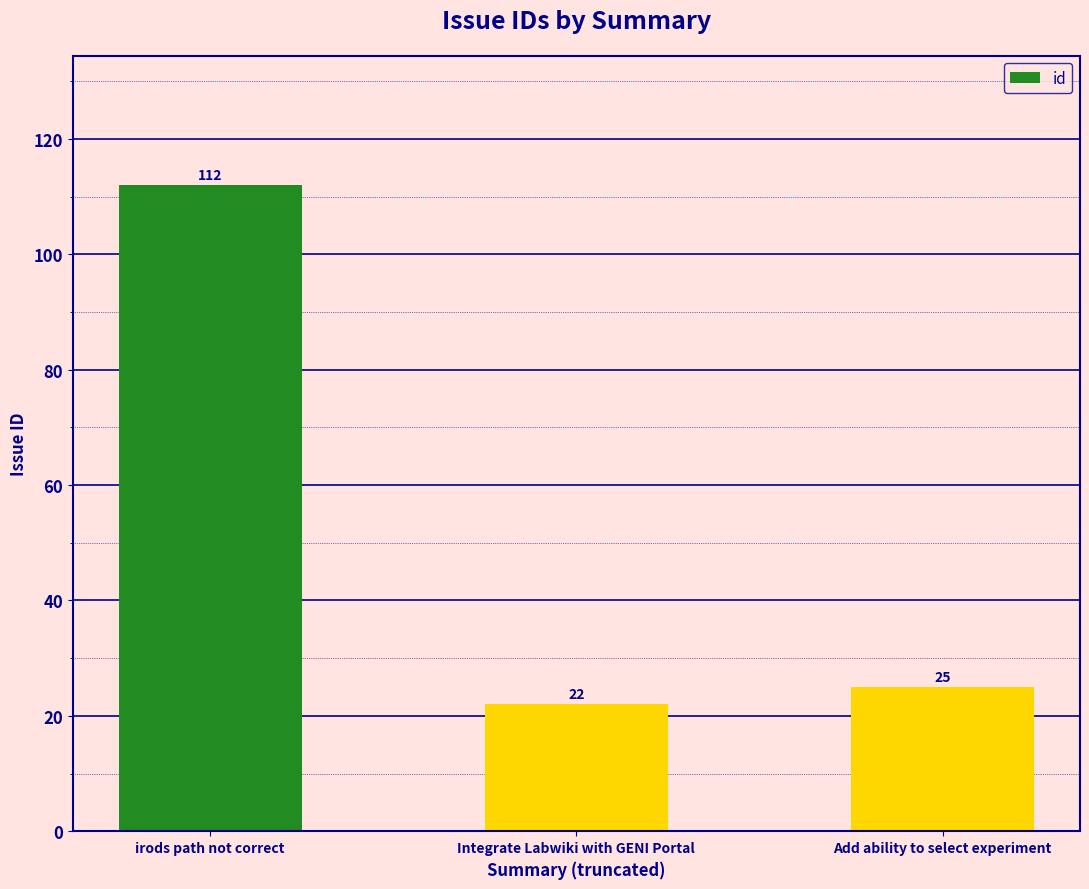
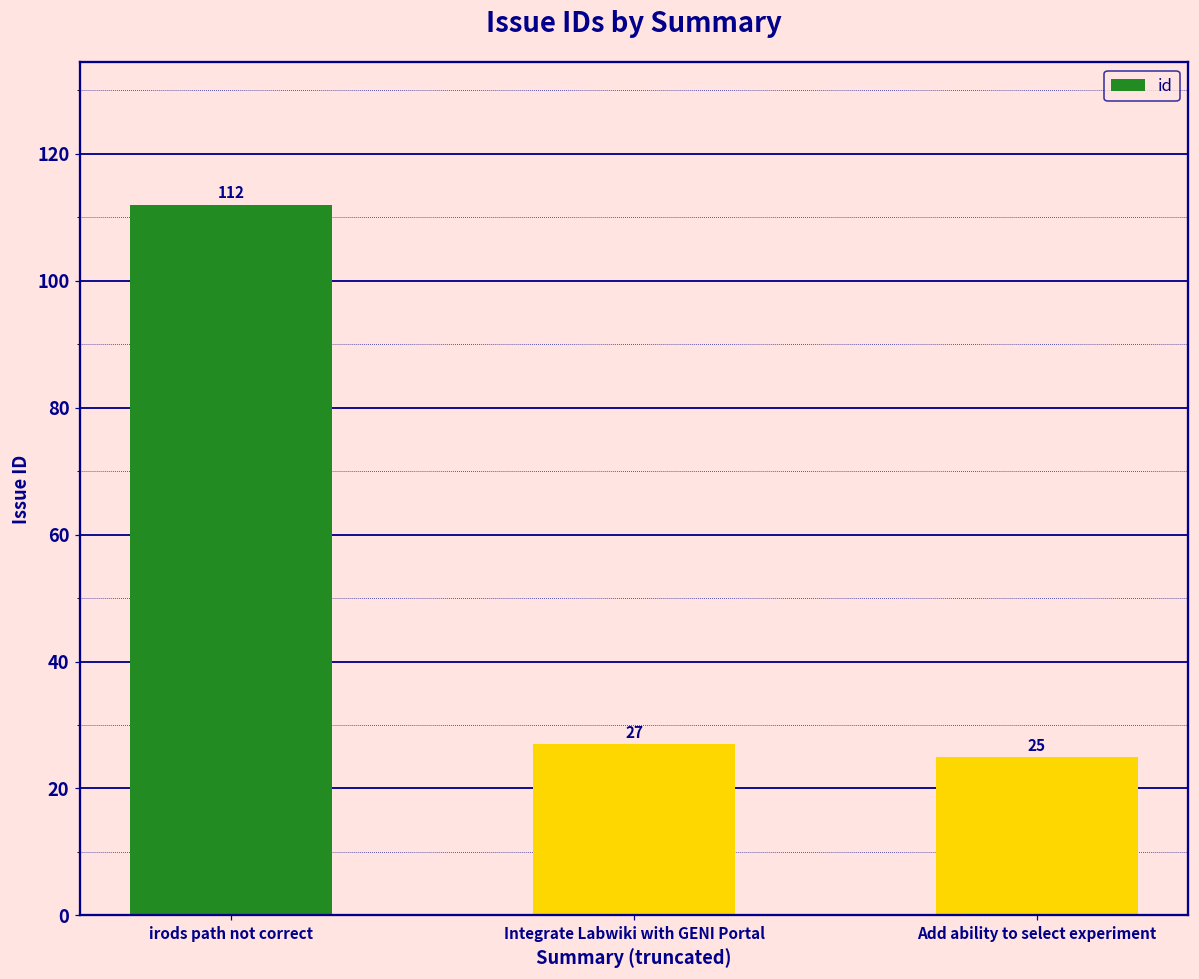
  {
    "irods path not correct": 112,
-   "Integrate Labwiki with GENI Portal": 22,
+   "Integrate Labwiki with GENI Portal": 27,
    "Add ability to select experiment": 25
  }
